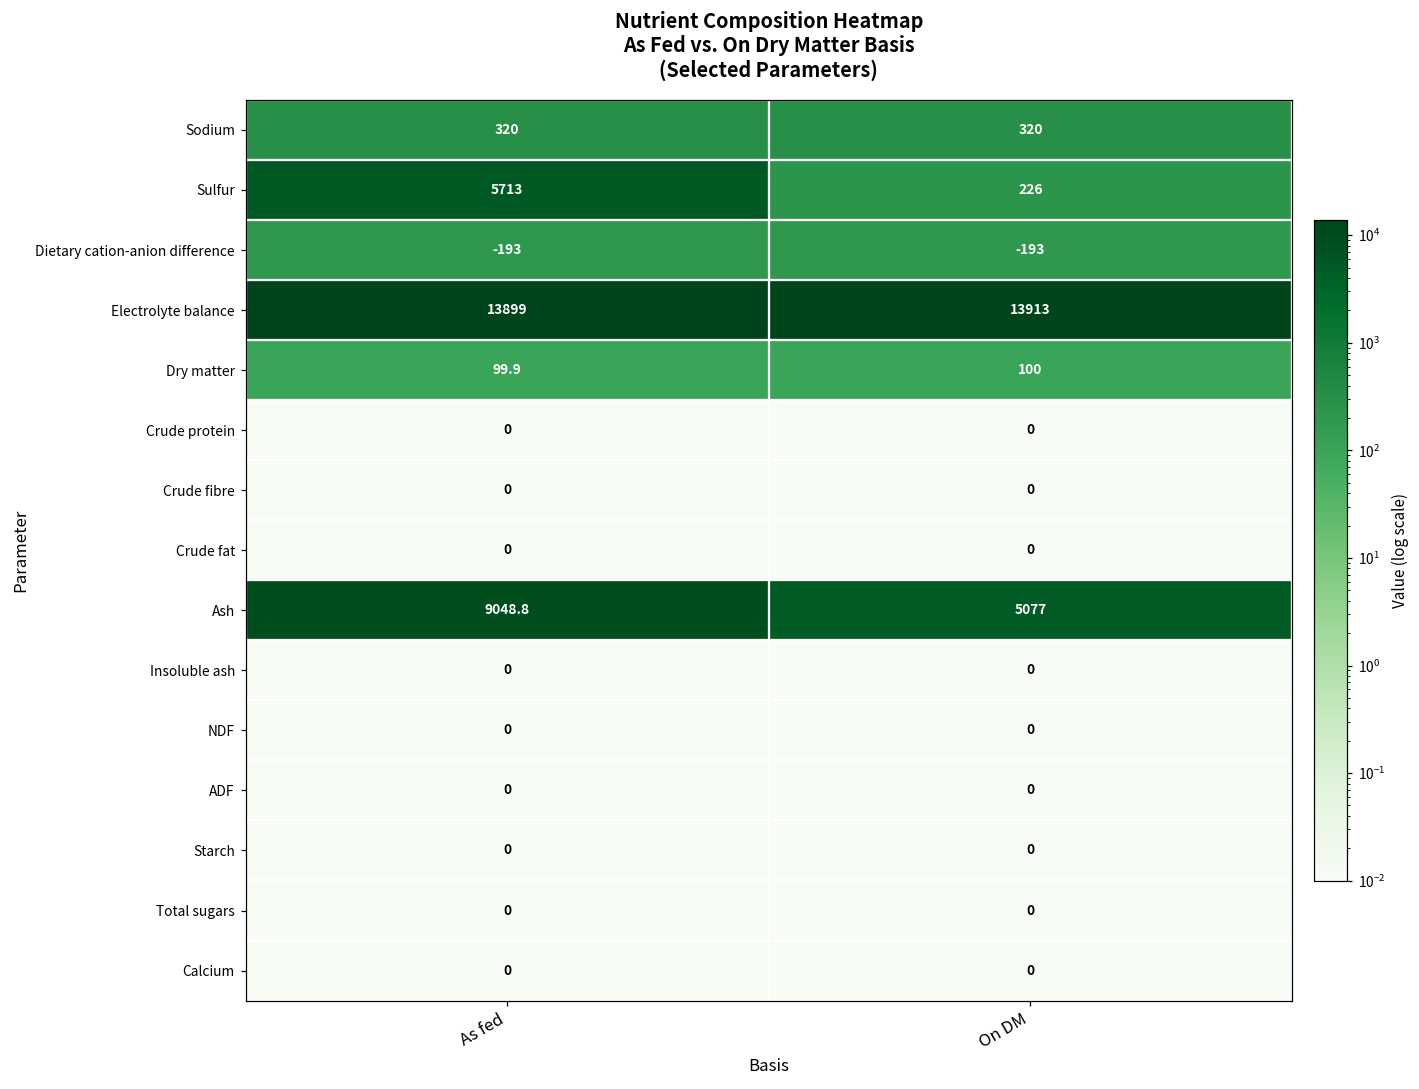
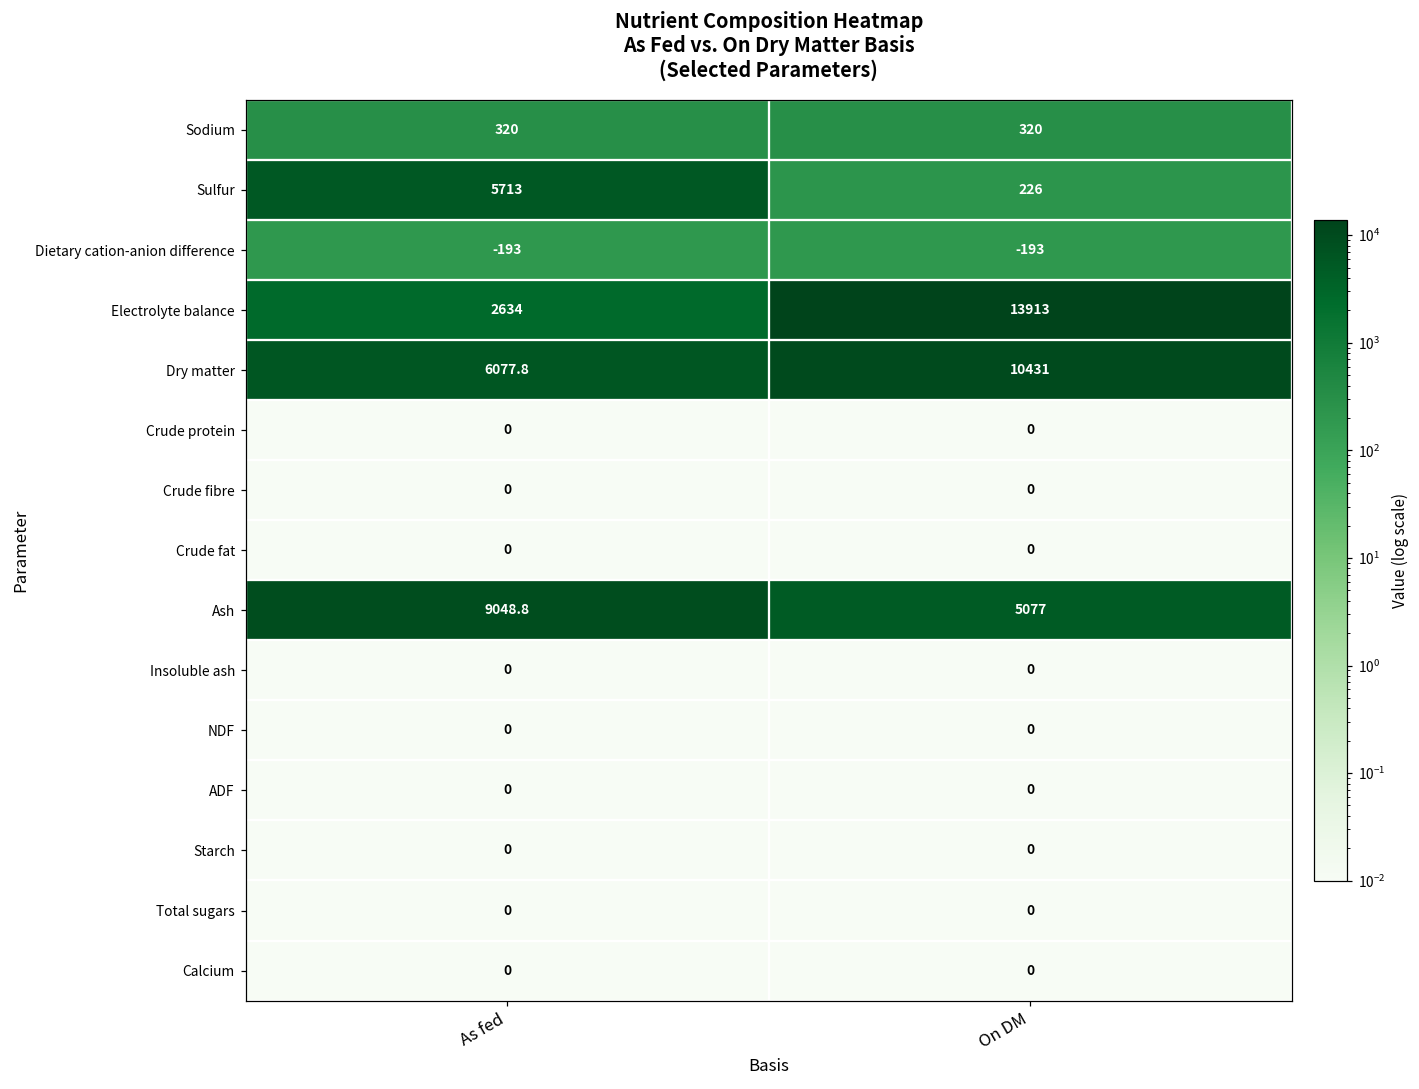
  {
    "Sodium": {
      "As fed": 320,
      "On DM": 320
    },
    "Sulfur": {
      "As fed": 5713,
      "On DM": 226
    },
    "Dietary cation-anion difference": {
      "As fed": -193,
      "On DM": -193
    },
    "Electrolyte balance": {
-     "As fed": 13899,
+     "As fed": 2634,
      "On DM": 13913
    },
    "Dry matter": {
-     "As fed": 99.9,
-     "On DM": 100
+     "As fed": 6077.8,
+     "On DM": 10431
    },
    "Crude protein": {
      "As fed": 0,
      "On DM": 0
    },
    "Crude fibre": {
      "As fed": 0,
      "On DM": 0
    },
    "Crude fat": {
      "As fed": 0,
      "On DM": 0
    },
    "Ash": {
      "As fed": 9048.8,
      "On DM": 5077
    },
    "Insoluble ash": {
      "As fed": 0,
      "On DM": 0
    },
    "NDF": {
      "As fed": 0,
      "On DM": 0
    },
    "ADF": {
      "As fed": 0,
      "On DM": 0
    },
    "Starch": {
      "As fed": 0,
      "On DM": 0
    },
    "Total sugars": {
      "As fed": 0,
      "On DM": 0
    },
    "Calcium": {
      "As fed": 0,
      "On DM": 0
    }
  }
